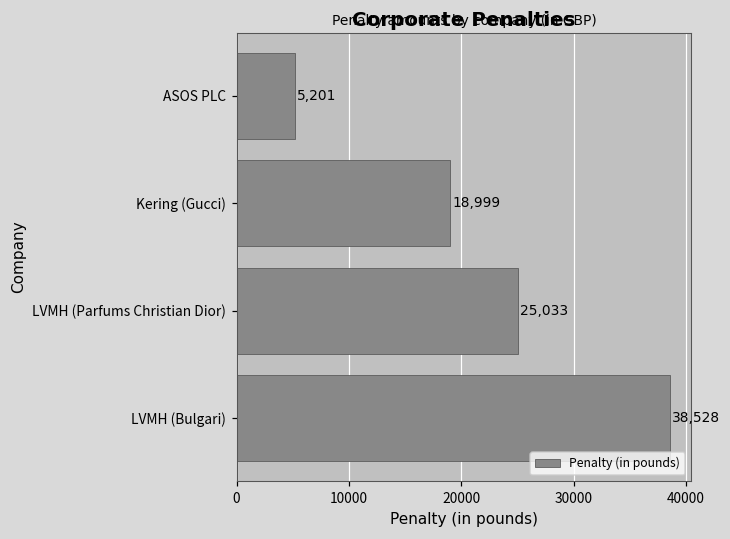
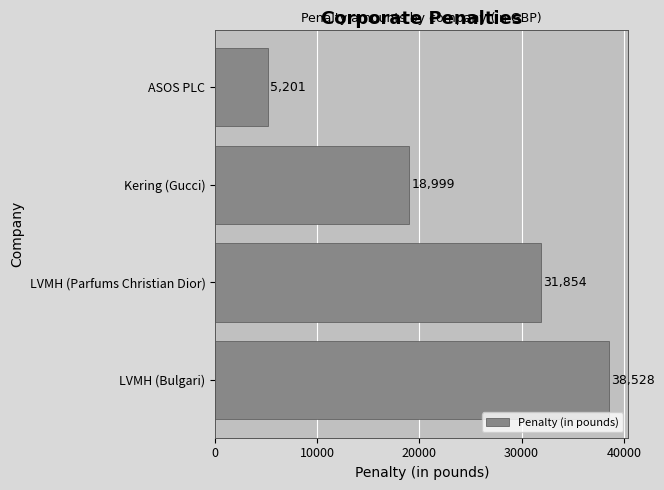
  {
    "ASOS PLC": "5,201",
    "Kering (Gucci)": "18,999",
-   "LVMH (Parfums Christian Dior)": "25,033",
+   "LVMH (Parfums Christian Dior)": "31,854",
    "LVMH (Bulgari)": "38,528"
  }
